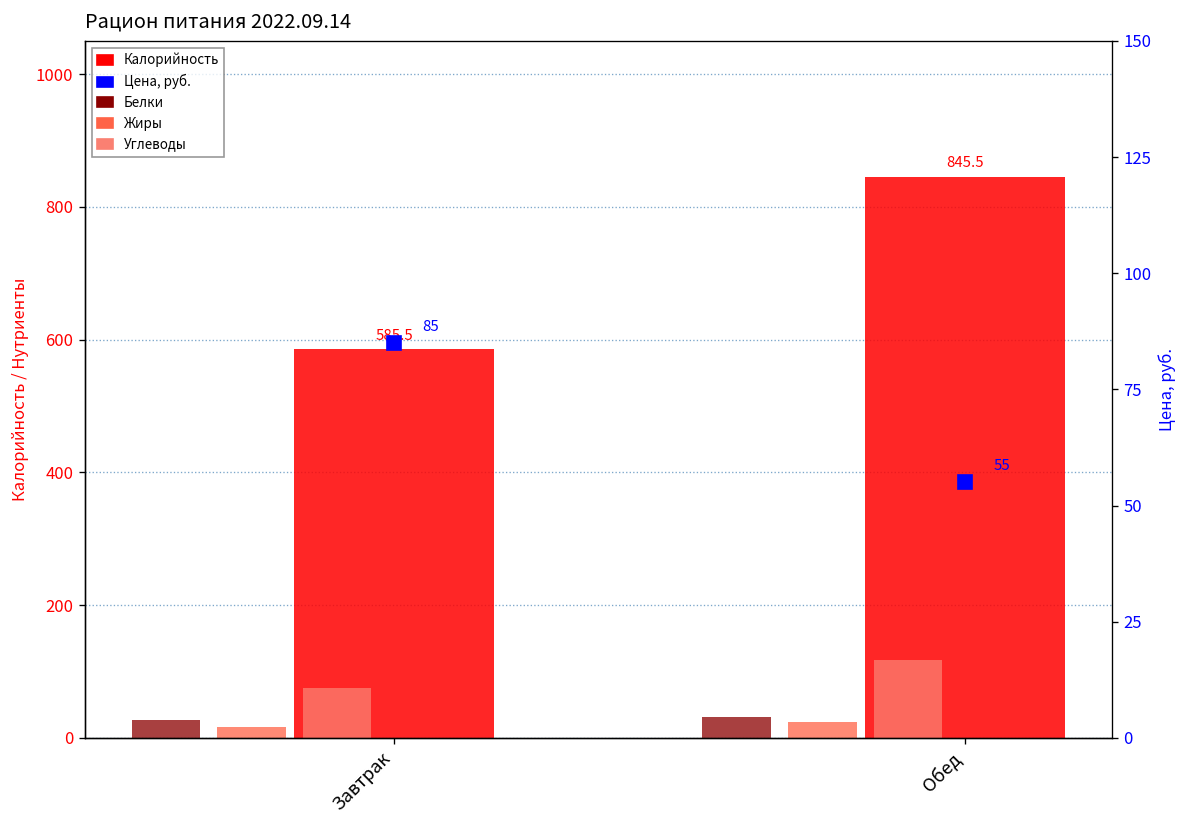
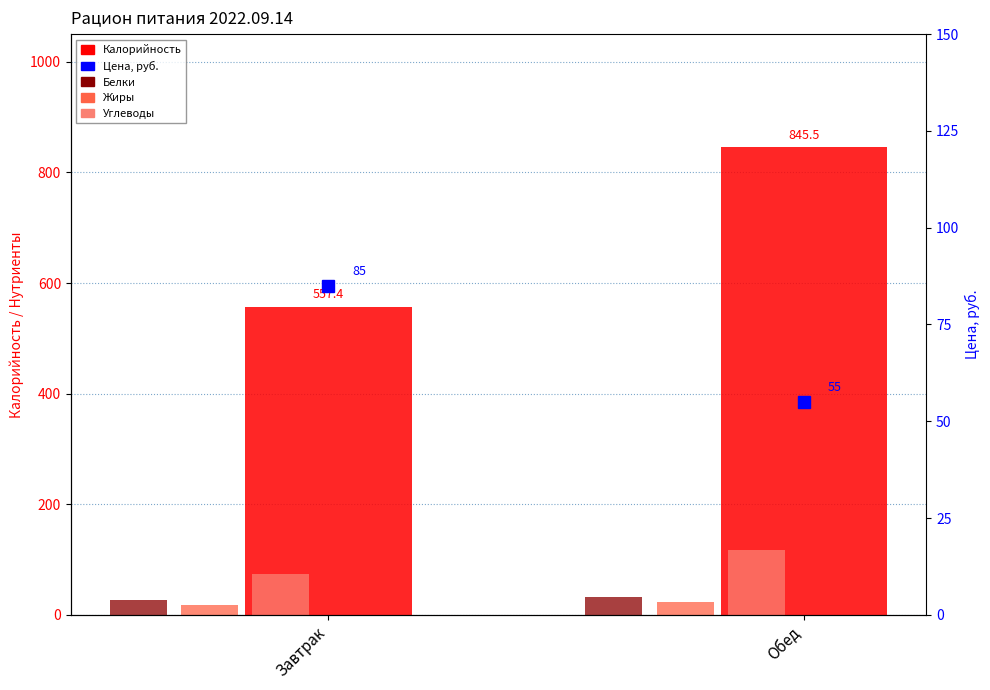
  {
    "Калорийность": {
-     "Завтрак": 585.5,
+     "Завтрак": 557.4,
      "Обед": 845.5
    }
  }
